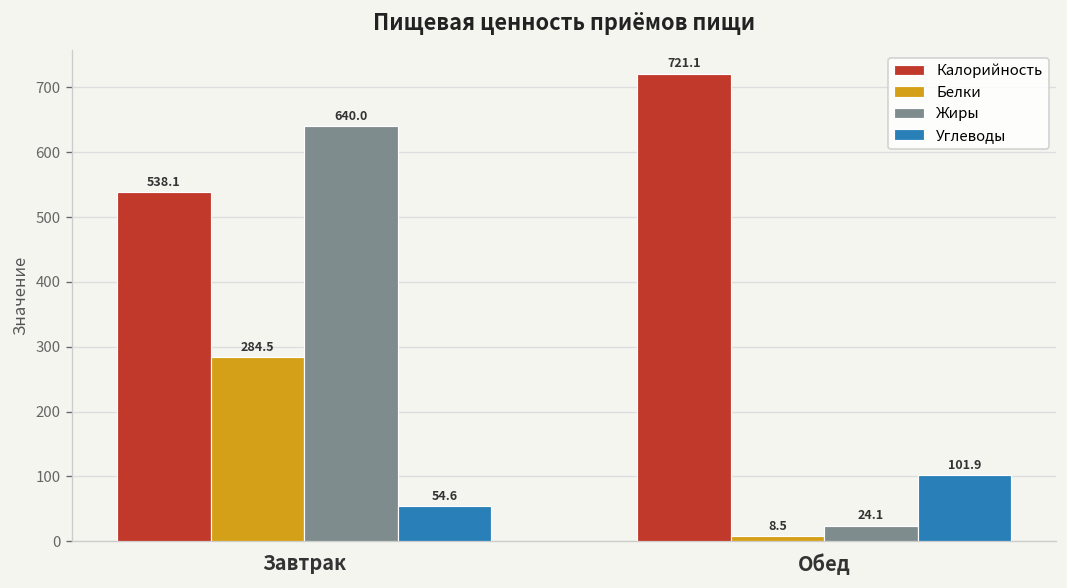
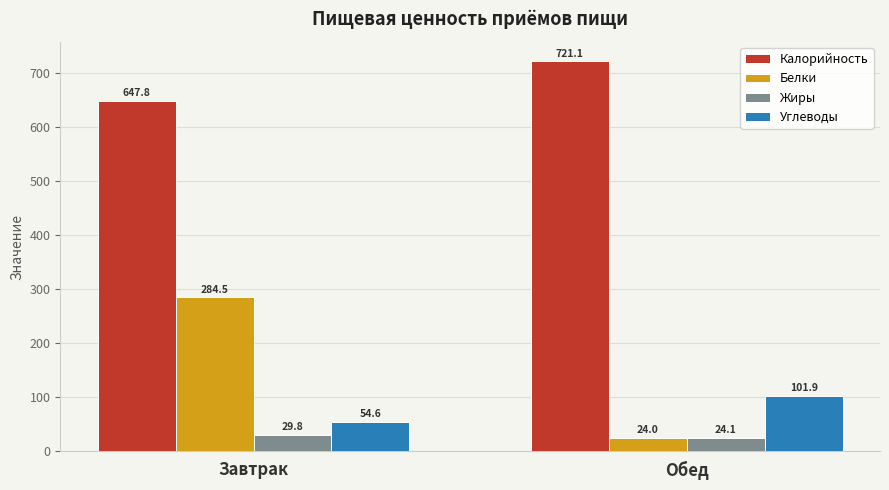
  {
    "Калорийность": {
-     "Завтрак": 538.1,
+     "Завтрак": 647.8,
      "Обед": 721.1
    },
    "Белки": {
      "Завтрак": 284.5,
-     "Обед": 8.5
+     "Обед": 24.0
    },
    "Жиры": {
-     "Завтрак": 640.0,
+     "Завтрак": 29.8,
      "Обед": 24.1
    },
    "Углеводы": {
      "Завтрак": 54.6,
      "Обед": 101.9
    }
  }
